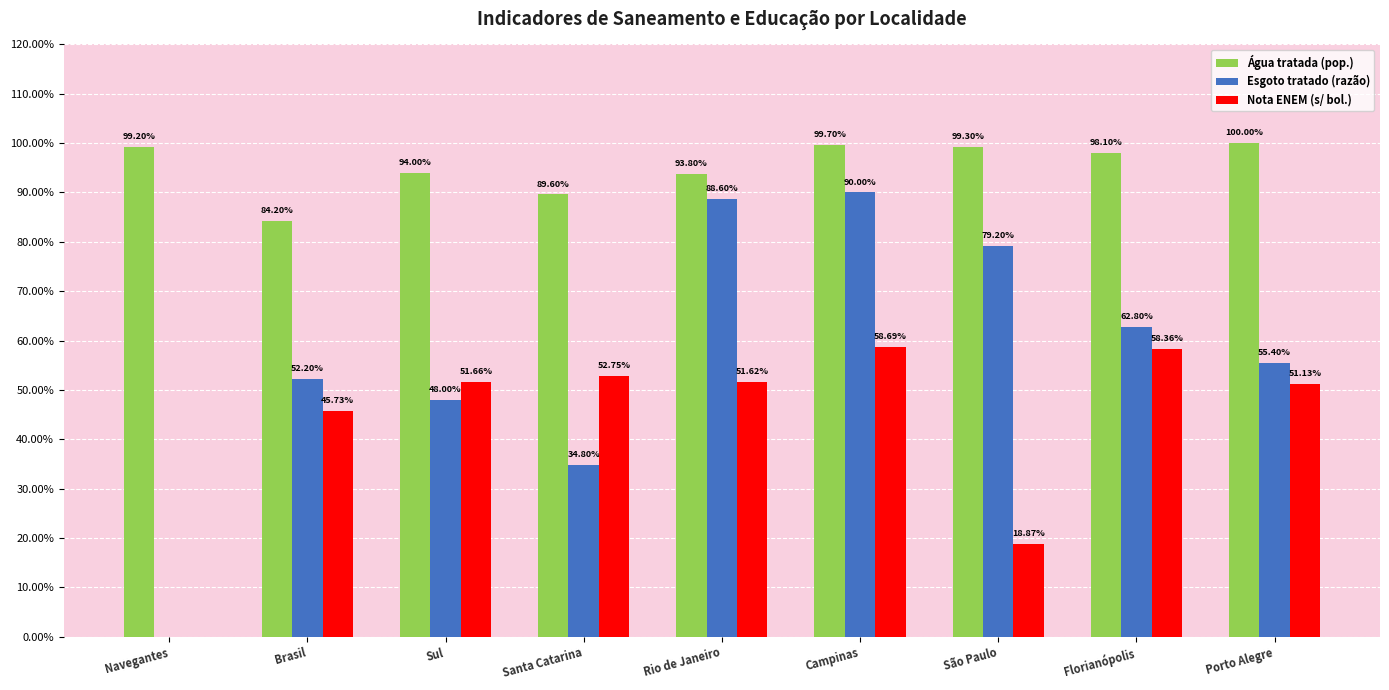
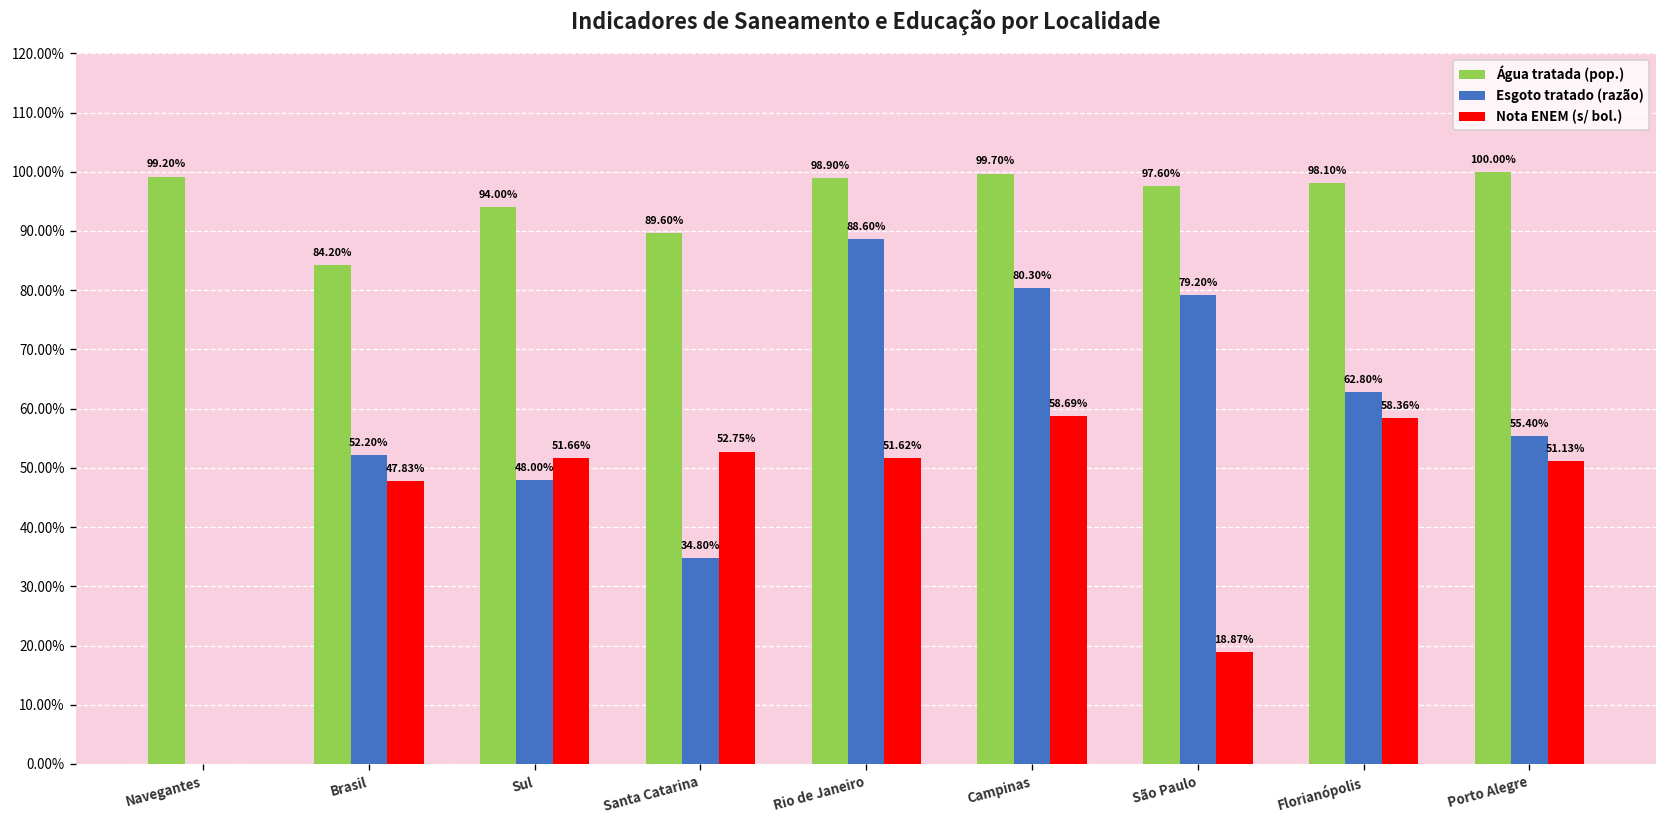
  {
    "Água tratada (pop.)": {
      "Navegantes": "99.20%",
      "Brasil": "84.20%",
      "Sul": "94.00%",
      "Santa Catarina": "89.60%",
-     "Rio de Janeiro": "93.80%",
+     "Rio de Janeiro": "98.90%",
      "Campinas": "99.70%",
-     "São Paulo": "99.30%",
+     "São Paulo": "97.60%",
      "Florianópolis": "98.10%",
      "Porto Alegre": "100.00%"
    },
    "Esgoto tratado (razão)": {
      "Brasil": "52.20%",
      "Sul": "48.00%",
      "Santa Catarina": "34.80%",
      "Rio de Janeiro": "88.60%",
-     "Campinas": "90.00%",
+     "Campinas": "80.30%",
      "São Paulo": "79.20%",
      "Florianópolis": "62.80%",
      "Porto Alegre": "55.40%"
    },
    "Nota ENEM (s/ bol.)": {
-     "Brasil": "45.73%",
+     "Brasil": "47.83%",
      "Sul": "51.66%",
      "Santa Catarina": "52.75%",
      "Rio de Janeiro": "51.62%",
      "Campinas": "58.69%",
      "São Paulo": "18.87%",
      "Florianópolis": "58.36%",
      "Porto Alegre": "51.13%"
    }
  }
